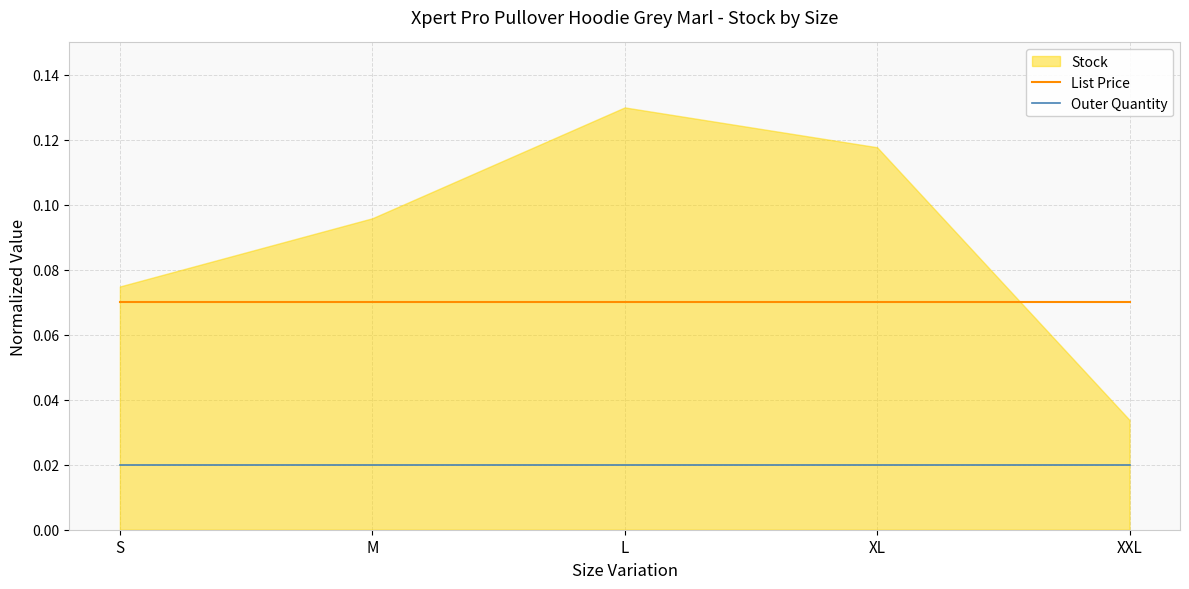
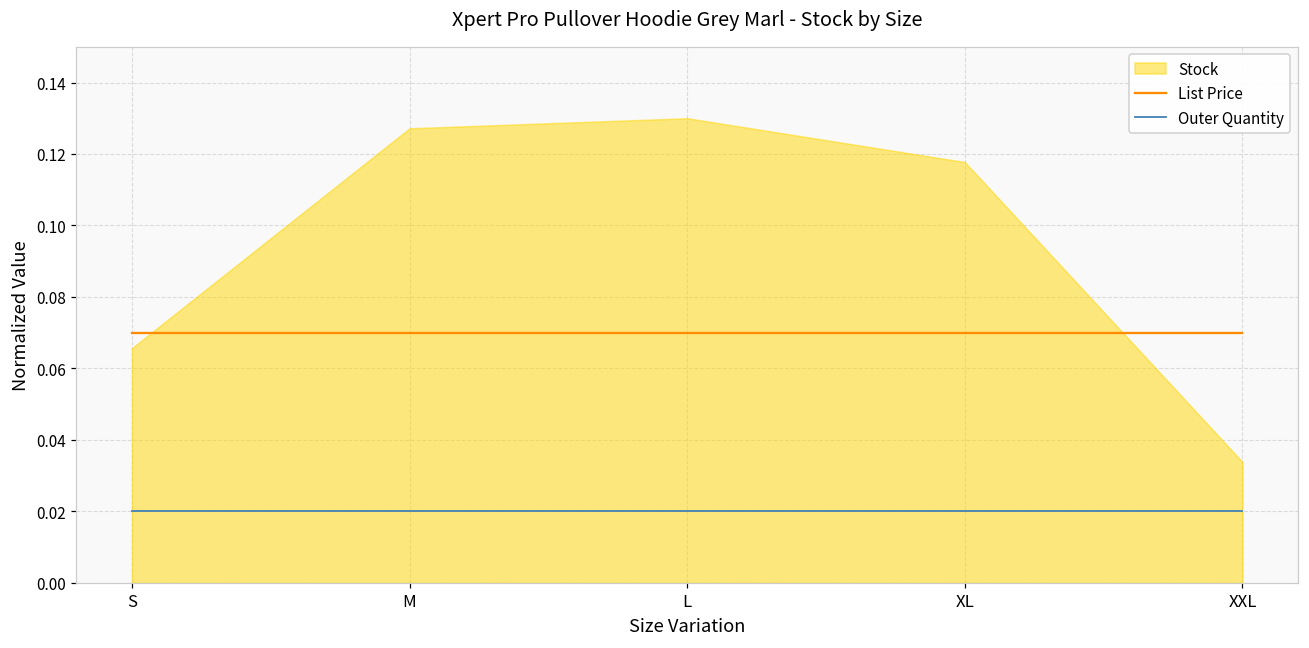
  {
    "Stock": {
-     "S": 0.075,
-     "M": 0.096,
+     "S": 0.066,
+     "M": 0.127,
      "L": 0.130,
      "XL": 0.118,
      "XXL": 0.034
    },
    "List Price": {
      "S": 0.070,
      "M": 0.070,
      "L": 0.070,
      "XL": 0.070,
      "XXL": 0.070
    },
    "Outer Quantity": {
      "S": 0.020,
      "M": 0.020,
      "L": 0.020,
      "XL": 0.020,
      "XXL": 0.020
    }
  }
